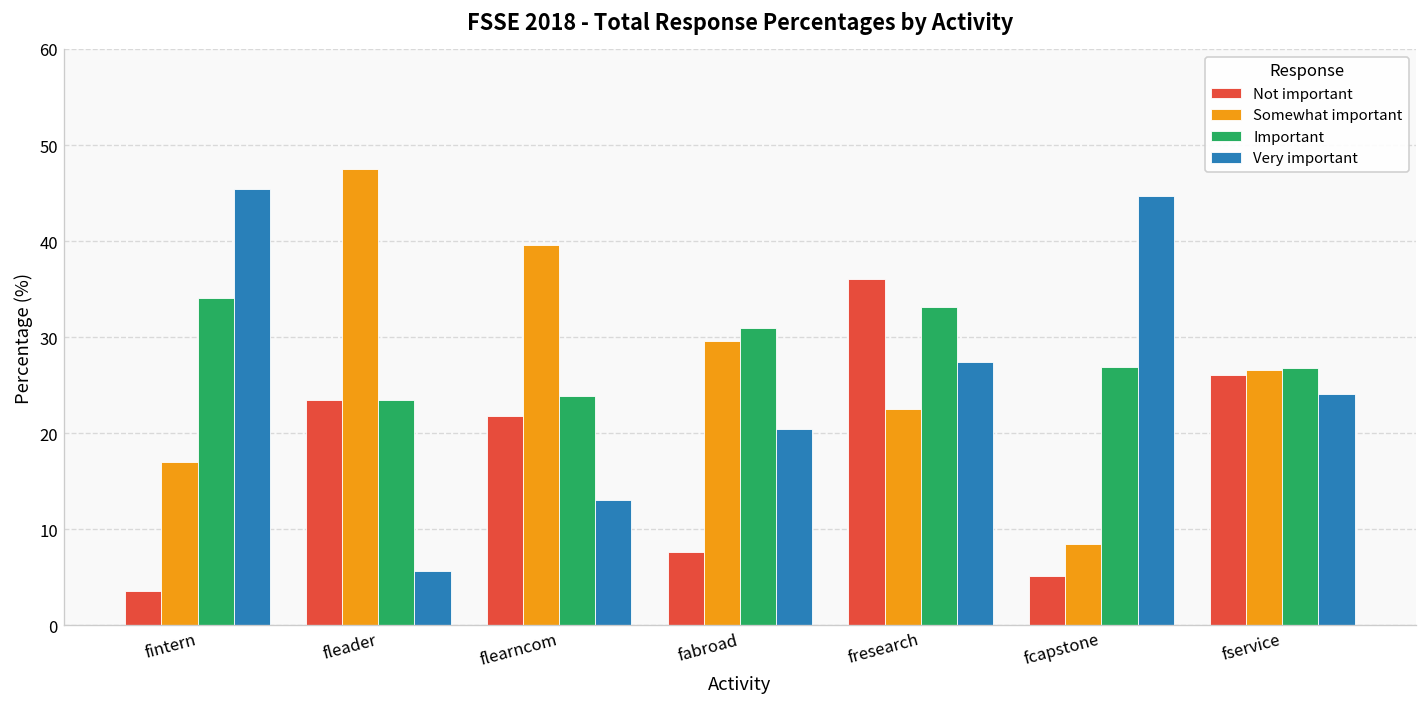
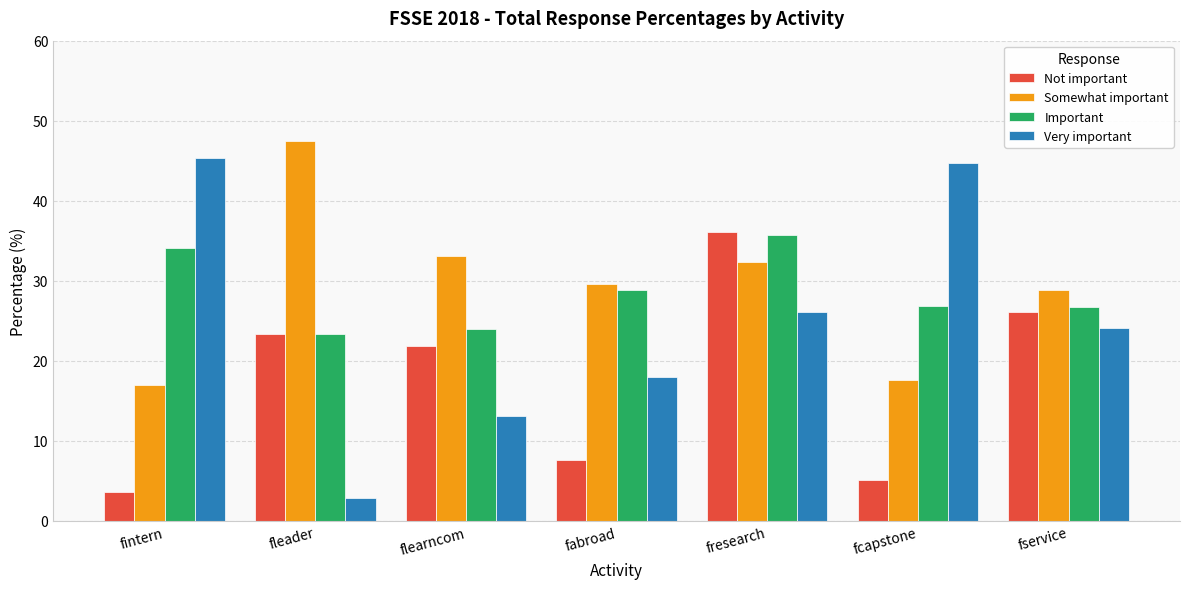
  {
    "Not important": {
      "fintern": 4,
      "fleader": 23,
      "flearncom": 22,
      "fabroad": 8,
      "fresearch": 36,
      "fcapstone": 5,
      "fservice": 26
    },
    "Somewhat important": {
      "fintern": 17,
      "fleader": 48,
-     "flearncom": 40,
+     "flearncom": 33,
      "fabroad": 30,
-     "fresearch": 23,
-     "fcapstone": 9,
-     "fservice": 27
+     "fresearch": 32,
+     "fcapstone": 18,
+     "fservice": 29
    },
    "Important": {
      "fintern": 34,
      "fleader": 23,
      "flearncom": 24,
-     "fabroad": 31,
-     "fresearch": 33,
+     "fabroad": 29,
+     "fresearch": 36,
      "fcapstone": 27,
      "fservice": 27
    },
    "Very important": {
      "fintern": 45,
-     "fleader": 6,
+     "fleader": 3,
      "flearncom": 13,
-     "fabroad": 20,
-     "fresearch": 27,
+     "fabroad": 18,
+     "fresearch": 26,
      "fcapstone": 45,
      "fservice": 24
    }
  }
